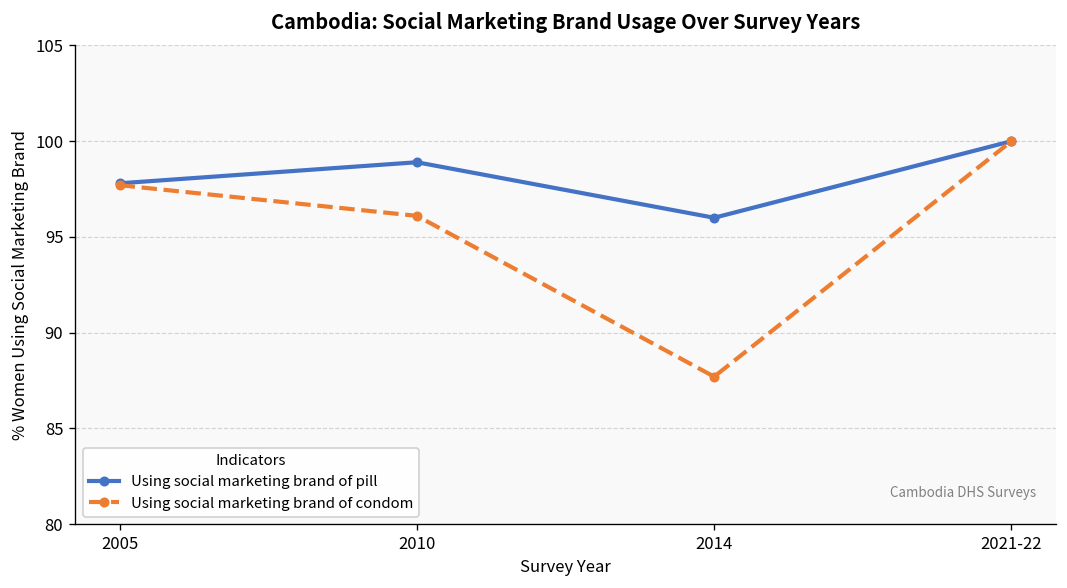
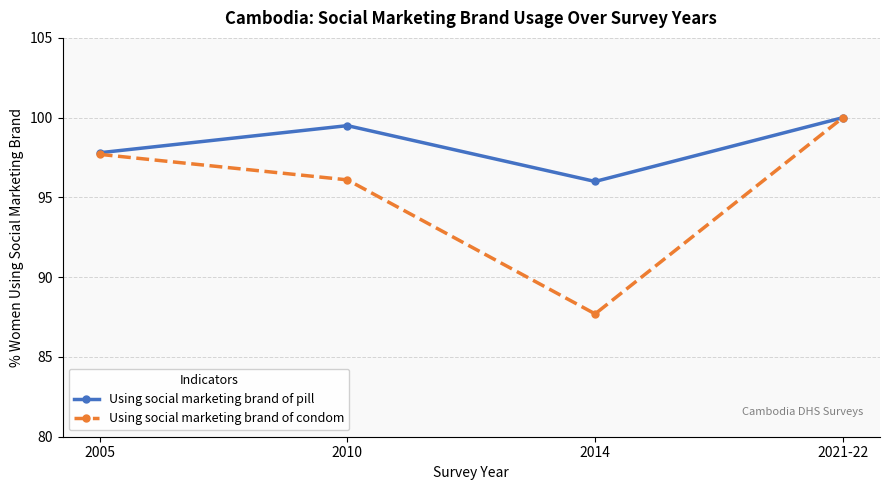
  {
    "Using social marketing brand of pill": {
-     "2010": 98.9,
+     "2010": 99.5,
      "2014": 96.0
    },
    "Using social marketing brand of condom": {
      "2010": 96.1,
      "2014": 87.7
    }
  }
